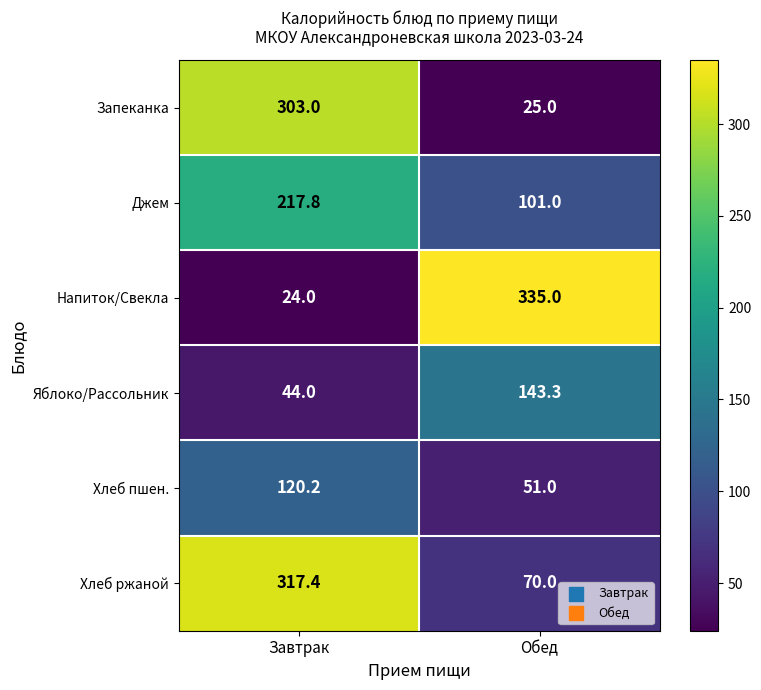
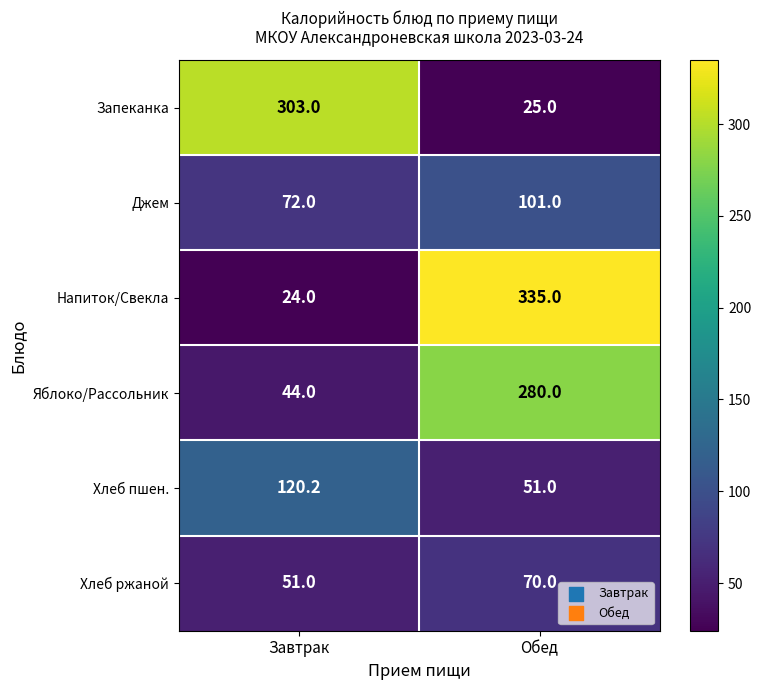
  {
    "Запеканка": {
      "Завтрак": 303.0,
      "Обед": 25.0
    },
    "Джем": {
-     "Завтрак": 217.8,
+     "Завтрак": 72.0,
      "Обед": 101.0
    },
    "Напиток/Свекла": {
      "Завтрак": 24.0,
      "Обед": 335.0
    },
    "Яблоко/Рассольник": {
      "Завтрак": 44.0,
-     "Обед": 143.3
+     "Обед": 280.0
    },
    "Хлеб пшен.": {
      "Завтрак": 120.2,
      "Обед": 51.0
    },
    "Хлеб ржаной": {
-     "Завтрак": 317.4,
+     "Завтрак": 51.0,
      "Обед": 70.0
    }
  }
